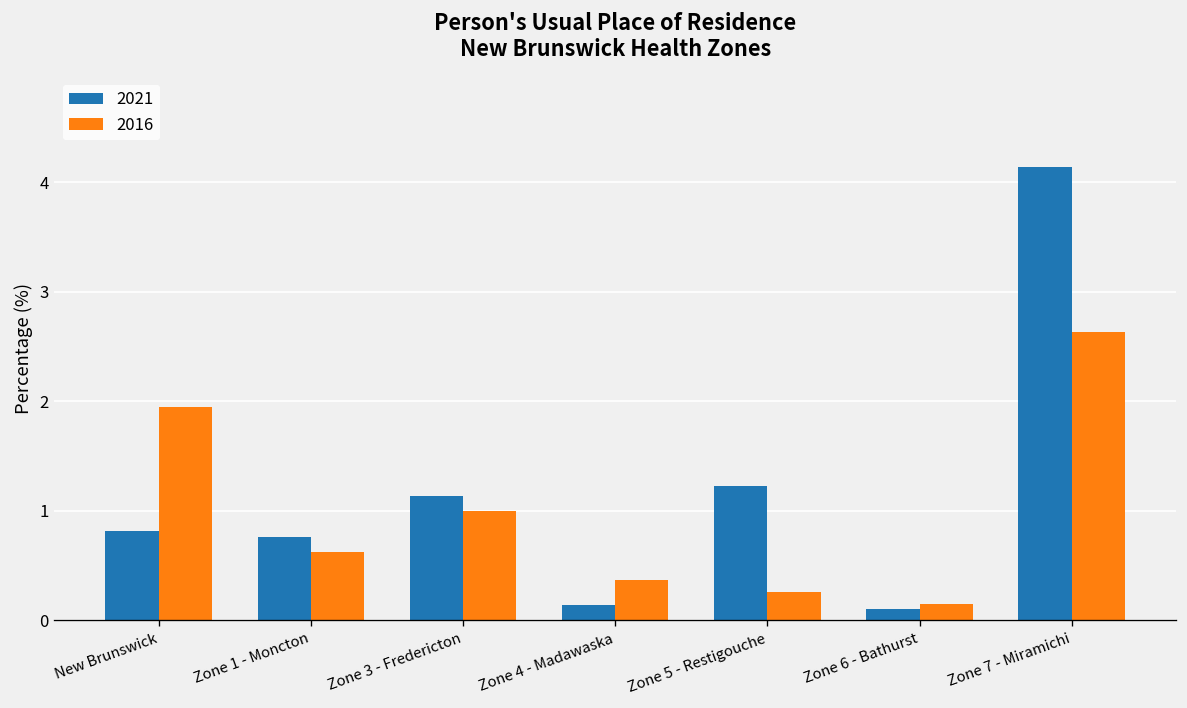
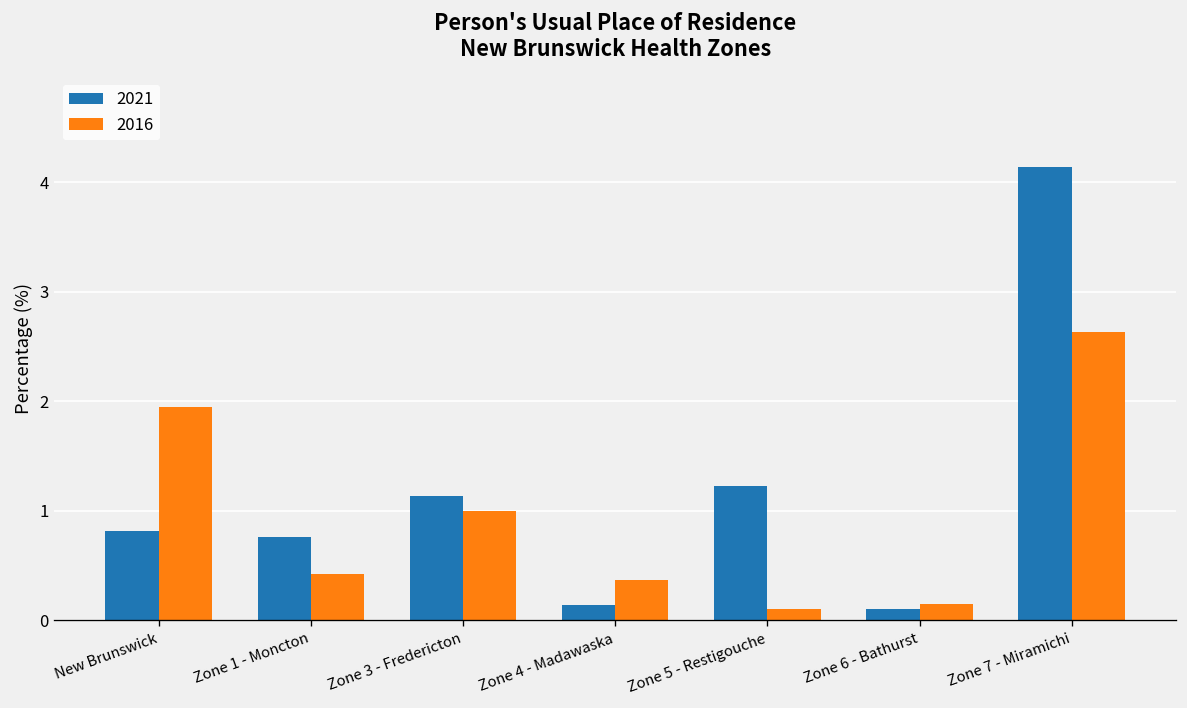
  {
    "2021": {
      "New Brunswick": 0.8,
      "Zone 1 - Moncton": 0.8,
      "Zone 3 - Fredericton": 1.1,
      "Zone 4 - Madawaska": 0.1,
      "Zone 5 - Restigouche": 1.2,
      "Zone 6 - Bathurst": 0.1,
      "Zone 7 - Miramichi": 4.1
    },
    "2016": {
      "New Brunswick": 1.9,
-     "Zone 1 - Moncton": 0.6,
+     "Zone 1 - Moncton": 0.4,
      "Zone 3 - Fredericton": 1.0,
      "Zone 4 - Madawaska": 0.4,
-     "Zone 5 - Restigouche": 0.3,
+     "Zone 5 - Restigouche": 0.1,
      "Zone 6 - Bathurst": 0.1,
      "Zone 7 - Miramichi": 2.6
    }
  }
